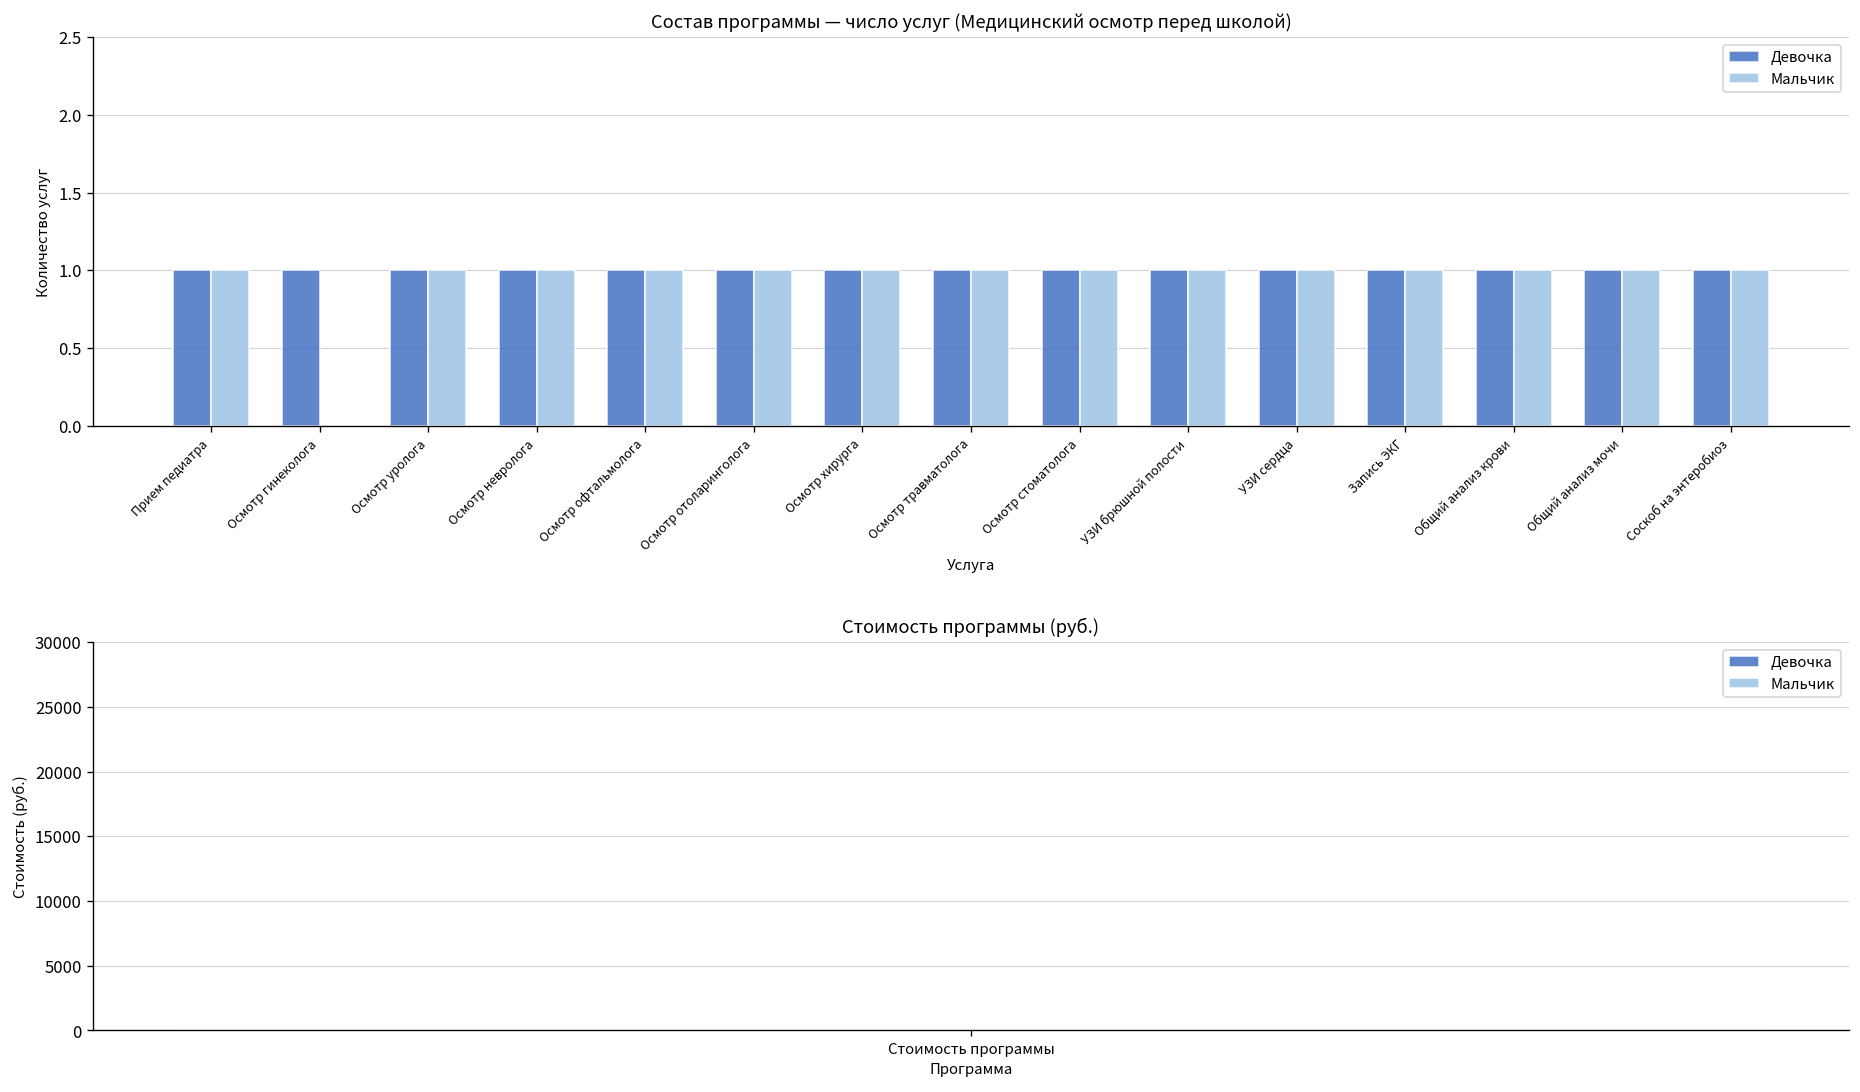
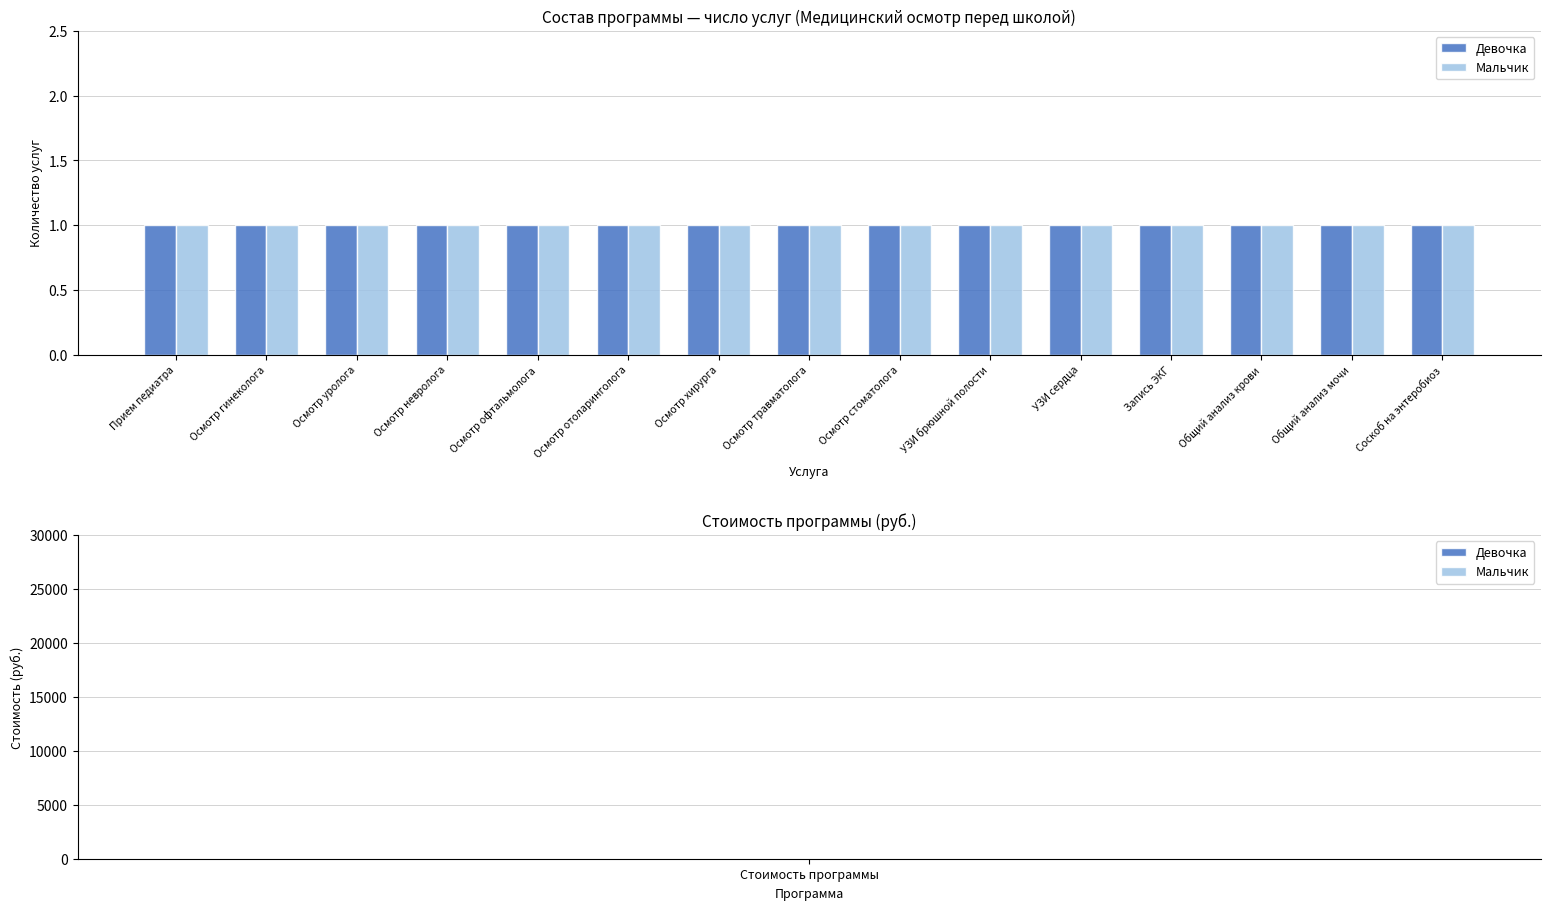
  {
    "Состав программы — число услуг (Медицинский осмотр перед школой)": {
      "Девочка": {
        "Прием педиатра": 1,
        "Осмотр гинеколога": 1,
        "Осмотр уролога": 1,
        "Осмотр невролога": 1,
        "Осмотр офтальмолога": 1,
        "Осмотр отоларинголога": 1,
        "Осмотр хирурга": 1,
        "Осмотр травматолога": 1,
        "Осмотр стоматолога": 1,
        "УЗИ брюшной полости": 1,
        "УЗИ сердца": 1,
        "Запись ЭКГ": 1,
        "Общий анализ крови": 1,
        "Общий анализ мочи": 1,
        "Соскоб на энтеробиоз": 1
      },
      "Мальчик": {
        "Прием педиатра": 1,
-       "Осмотр гинеколога": 0,
+       "Осмотр гинеколога": 1,
        "Осмотр уролога": 1,
        "Осмотр невролога": 1,
        "Осмотр офтальмолога": 1,
        "Осмотр отоларинголога": 1,
        "Осмотр хирурга": 1,
        "Осмотр травматолога": 1,
        "Осмотр стоматолога": 1,
        "УЗИ брюшной полости": 1,
        "УЗИ сердца": 1,
        "Запись ЭКГ": 1,
        "Общий анализ крови": 1,
        "Общий анализ мочи": 1,
        "Соскоб на энтеробиоз": 1
      }
    }
  }
